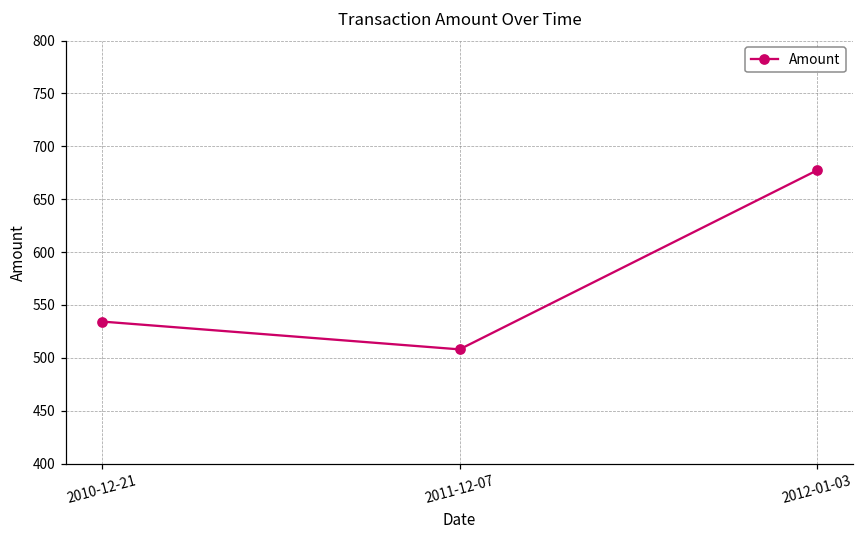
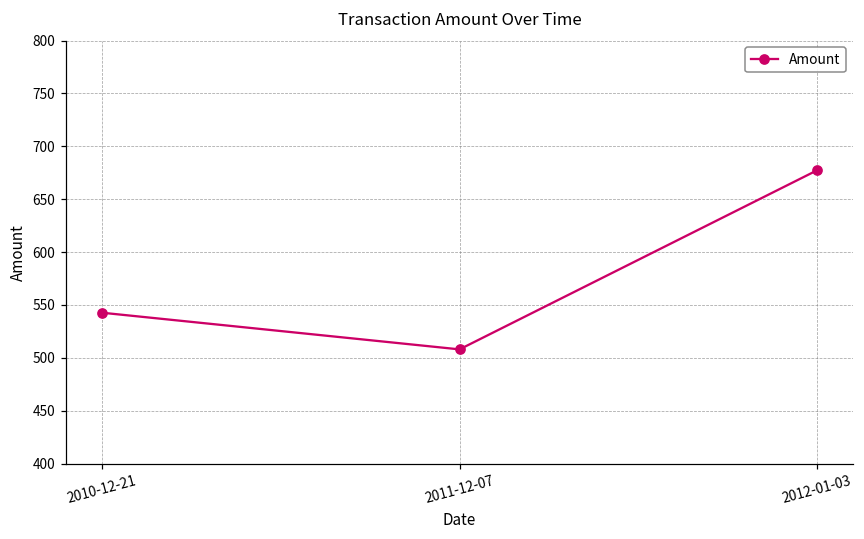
  {
-   "2010-12-21": 530,
+   "2010-12-21": 540,
    "2011-12-07": 510,
    "2012-01-03": 680
  }
